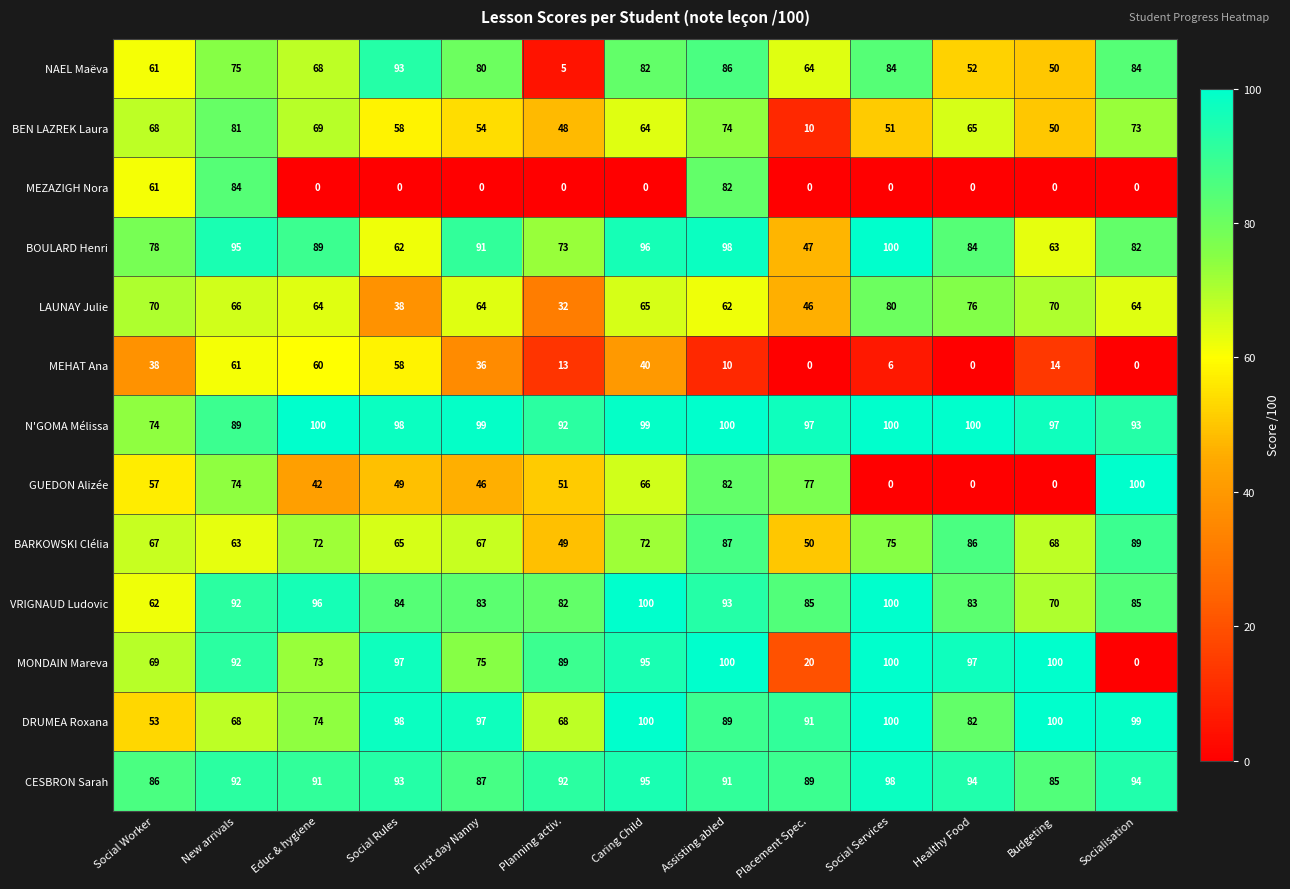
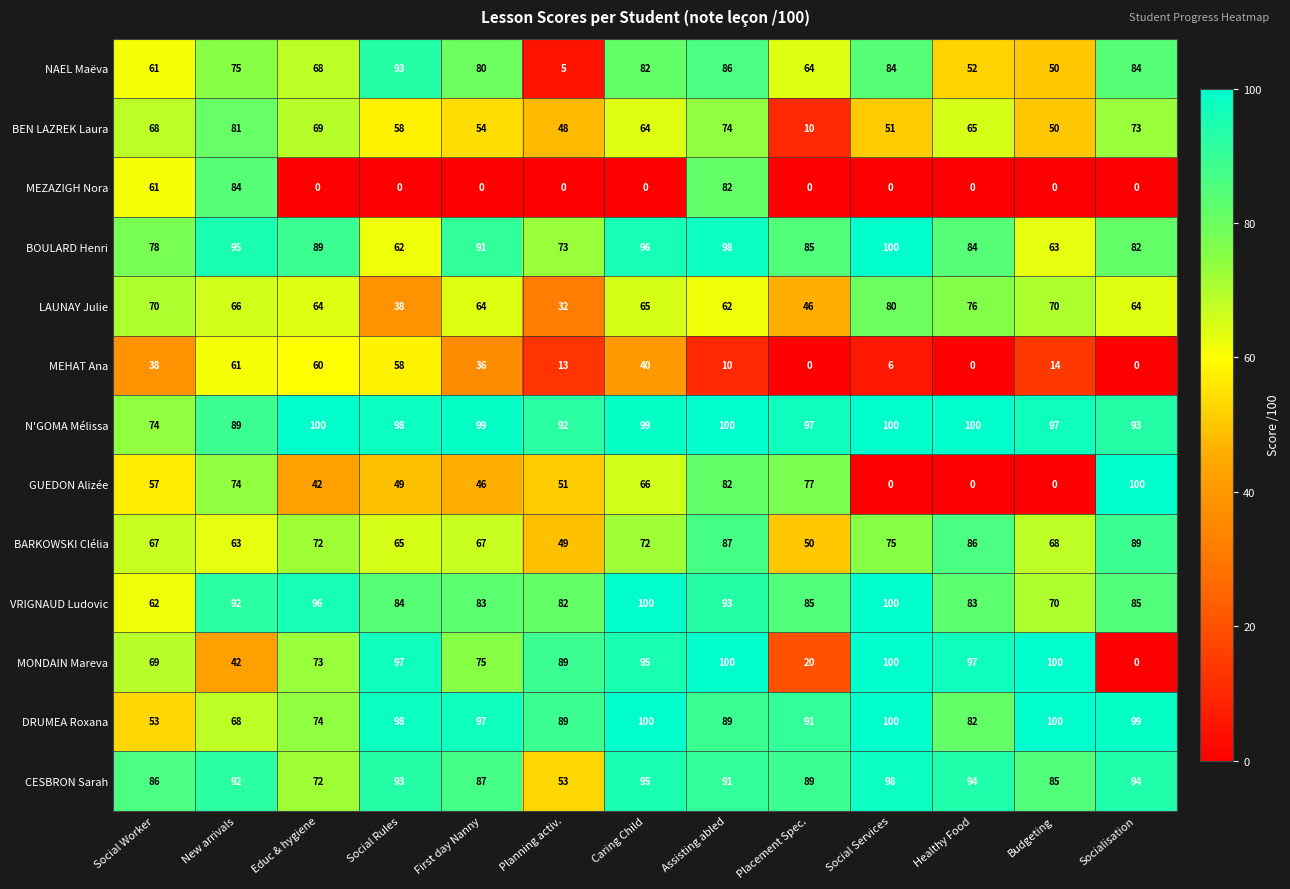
  {
    "NAEL Maëva": {
      "Social Worker": 61,
      "New arrivals": 75,
      "Educ & hygiene": 68,
      "Social Rules": 93,
      "First day Nanny": 80,
      "Planning activ.": 5,
      "Caring Child": 82,
      "Assisting abled": 86,
      "Placement Spec.": 64,
      "Social Services": 84,
      "Healthy Food": 52,
      "Budgeting": 50,
      "Socialisation": 84
    },
    "BEN LAZREK Laura": {
      "Social Worker": 68,
      "New arrivals": 81,
      "Educ & hygiene": 69,
      "Social Rules": 58,
      "First day Nanny": 54,
      "Planning activ.": 48,
      "Caring Child": 64,
      "Assisting abled": 74,
      "Placement Spec.": 10,
      "Social Services": 51,
      "Healthy Food": 65,
      "Budgeting": 50,
      "Socialisation": 73
    },
    "MEZAZIGH Nora": {
      "Social Worker": 61,
      "New arrivals": 84,
      "Educ & hygiene": 0,
      "Social Rules": 0,
      "First day Nanny": 0,
      "Planning activ.": 0,
      "Caring Child": 0,
      "Assisting abled": 82,
      "Placement Spec.": 0,
      "Social Services": 0,
      "Healthy Food": 0,
      "Budgeting": 0,
      "Socialisation": 0
    },
    "BOULARD Henri": {
      "Social Worker": 78,
      "New arrivals": 95,
      "Educ & hygiene": 89,
      "Social Rules": 62,
      "First day Nanny": 91,
      "Planning activ.": 73,
      "Caring Child": 96,
      "Assisting abled": 98,
-     "Placement Spec.": 47,
+     "Placement Spec.": 85,
      "Social Services": 100,
      "Healthy Food": 84,
      "Budgeting": 63,
      "Socialisation": 82
    },
    "LAUNAY Julie": {
      "Social Worker": 70,
      "New arrivals": 66,
      "Educ & hygiene": 64,
      "Social Rules": 38,
      "First day Nanny": 64,
      "Planning activ.": 32,
      "Caring Child": 65,
      "Assisting abled": 62,
      "Placement Spec.": 46,
      "Social Services": 80,
      "Healthy Food": 76,
      "Budgeting": 70,
      "Socialisation": 64
    },
    "MEHAT Ana": {
      "Social Worker": 38,
      "New arrivals": 61,
      "Educ & hygiene": 60,
      "Social Rules": 58,
      "First day Nanny": 36,
      "Planning activ.": 13,
      "Caring Child": 40,
      "Assisting abled": 10,
      "Placement Spec.": 0,
      "Social Services": 6,
      "Healthy Food": 0,
      "Budgeting": 14,
      "Socialisation": 0
    },
    "N'GOMA Mélissa": {
      "Social Worker": 74,
      "New arrivals": 89,
      "Educ & hygiene": 100,
      "Social Rules": 98,
      "First day Nanny": 99,
      "Planning activ.": 92,
      "Caring Child": 99,
      "Assisting abled": 100,
      "Placement Spec.": 97,
      "Social Services": 100,
      "Healthy Food": 100,
      "Budgeting": 97,
      "Socialisation": 93
    },
    "GUEDON Alizée": {
      "Social Worker": 57,
      "New arrivals": 74,
      "Educ & hygiene": 42,
      "Social Rules": 49,
      "First day Nanny": 46,
      "Planning activ.": 51,
      "Caring Child": 66,
      "Assisting abled": 82,
      "Placement Spec.": 77,
      "Social Services": 0,
      "Healthy Food": 0,
      "Budgeting": 0,
      "Socialisation": 100
    },
    "BARKOWSKI Clélia": {
      "Social Worker": 67,
      "New arrivals": 63,
      "Educ & hygiene": 72,
      "Social Rules": 65,
      "First day Nanny": 67,
      "Planning activ.": 49,
      "Caring Child": 72,
      "Assisting abled": 87,
      "Placement Spec.": 50,
      "Social Services": 75,
      "Healthy Food": 86,
      "Budgeting": 68,
      "Socialisation": 89
    },
    "VRIGNAUD Ludovic": {
      "Social Worker": 62,
      "New arrivals": 92,
      "Educ & hygiene": 96,
      "Social Rules": 84,
      "First day Nanny": 83,
      "Planning activ.": 82,
      "Caring Child": 100,
      "Assisting abled": 93,
      "Placement Spec.": 85,
      "Social Services": 100,
      "Healthy Food": 83,
      "Budgeting": 70,
      "Socialisation": 85
    },
    "MONDAIN Mareva": {
      "Social Worker": 69,
-     "New arrivals": 92,
+     "New arrivals": 42,
      "Educ & hygiene": 73,
      "Social Rules": 97,
      "First day Nanny": 75,
      "Planning activ.": 89,
      "Caring Child": 95,
      "Assisting abled": 100,
      "Placement Spec.": 20,
      "Social Services": 100,
      "Healthy Food": 97,
      "Budgeting": 100,
      "Socialisation": 0
    },
    "DRUMEA Roxana": {
      "Social Worker": 53,
      "New arrivals": 68,
      "Educ & hygiene": 74,
      "Social Rules": 98,
      "First day Nanny": 97,
-     "Planning activ.": 68,
+     "Planning activ.": 89,
      "Caring Child": 100,
      "Assisting abled": 89,
      "Placement Spec.": 91,
      "Social Services": 100,
      "Healthy Food": 82,
      "Budgeting": 100,
      "Socialisation": 99
    },
    "CESBRON Sarah": {
      "Social Worker": 86,
      "New arrivals": 92,
-     "Educ & hygiene": 91,
+     "Educ & hygiene": 72,
      "Social Rules": 93,
      "First day Nanny": 87,
-     "Planning activ.": 92,
+     "Planning activ.": 53,
      "Caring Child": 95,
      "Assisting abled": 91,
      "Placement Spec.": 89,
      "Social Services": 98,
      "Healthy Food": 94,
      "Budgeting": 85,
      "Socialisation": 94
    }
  }
